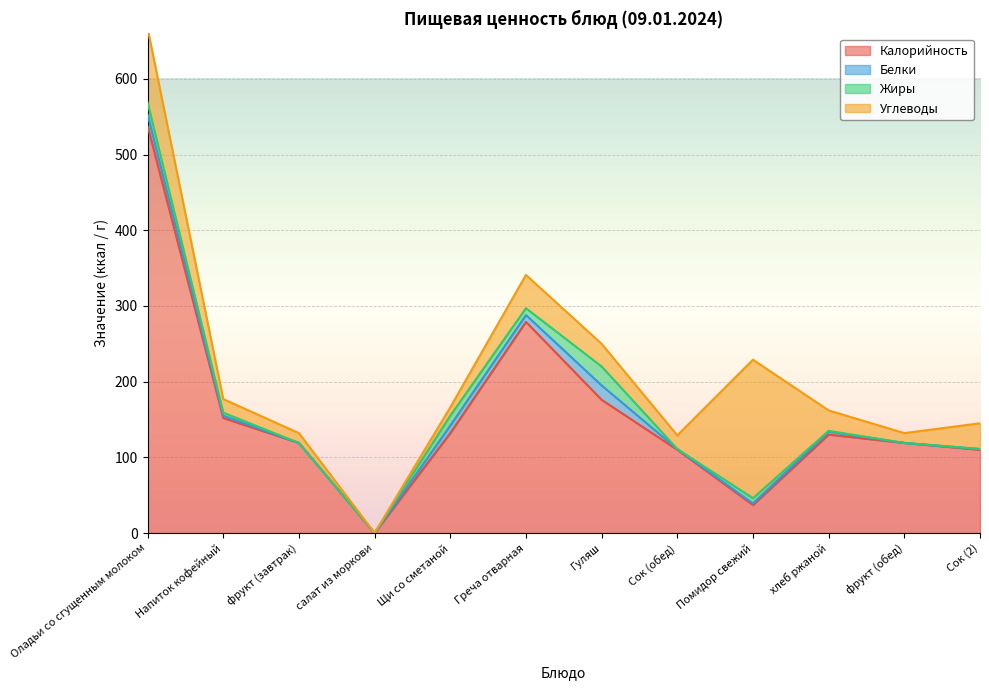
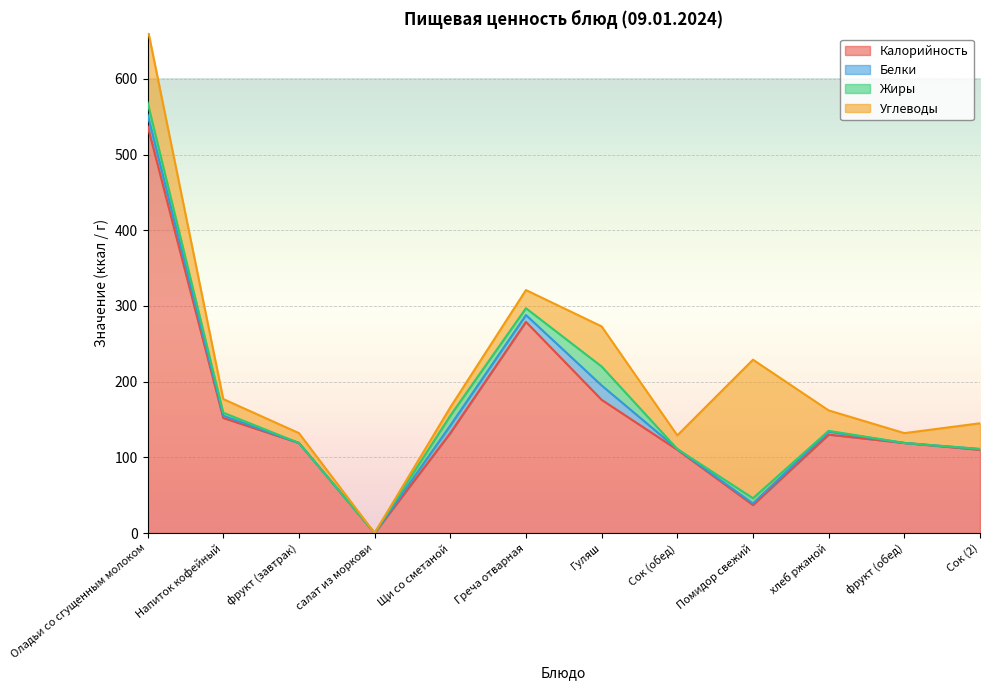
  {
    "Калорийность": {
      "Оладьи со сгущенным молоком": 540,
      "Щи со сметаной": 130,
      "Греча отварная": 280,
      "Гуляш": 180,
      "хлеб ржаной": 130
    },
    "Белки": {
      "Оладьи со сгущенным молоком": 20,
      "Щи со сметаной": 10,
      "Греча отварная": 10,
      "Гуляш": 20
    },
    "Жиры": {
      "Оладьи со сгущенным молоком": 20,
      "Напиток кофейный": 0,
      "Щи со сметаной": 10,
      "Греча отварная": 10,
      "Гуляш": 30,
      "Помидор свежий": 10
    },
    "Углеводы": {
      "Напиток кофейный": 20,
      "фрукт (завтрак)": 10,
      "Щи со сметаной": 10,
-     "Греча отварная": 40,
-     "Гуляш": 30,
+     "Греча отварная": 20,
+     "Гуляш": 50,
      "Сок (обед)": 20,
      "Помидор свежий": 180,
      "хлеб ржаной": 30,
      "фрукт (обед)": 10,
      "Сок (2)": 30
    }
  }
